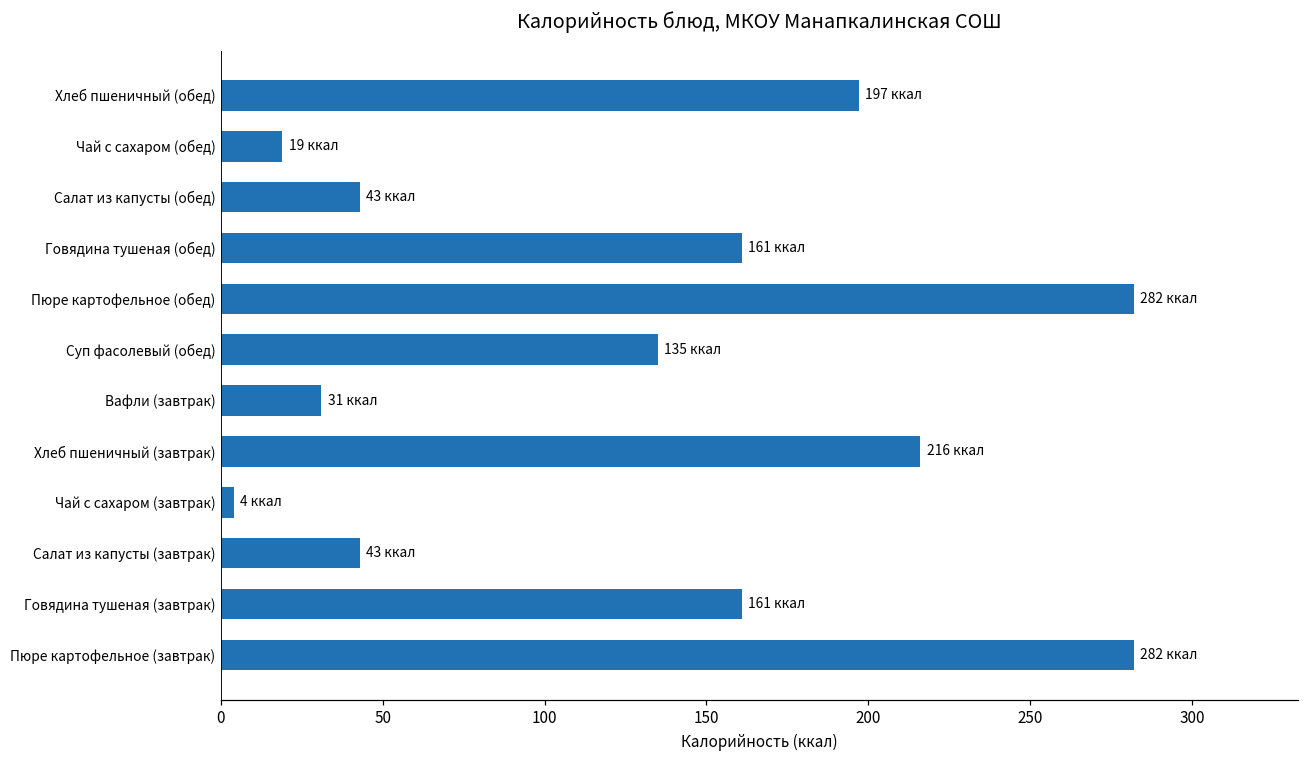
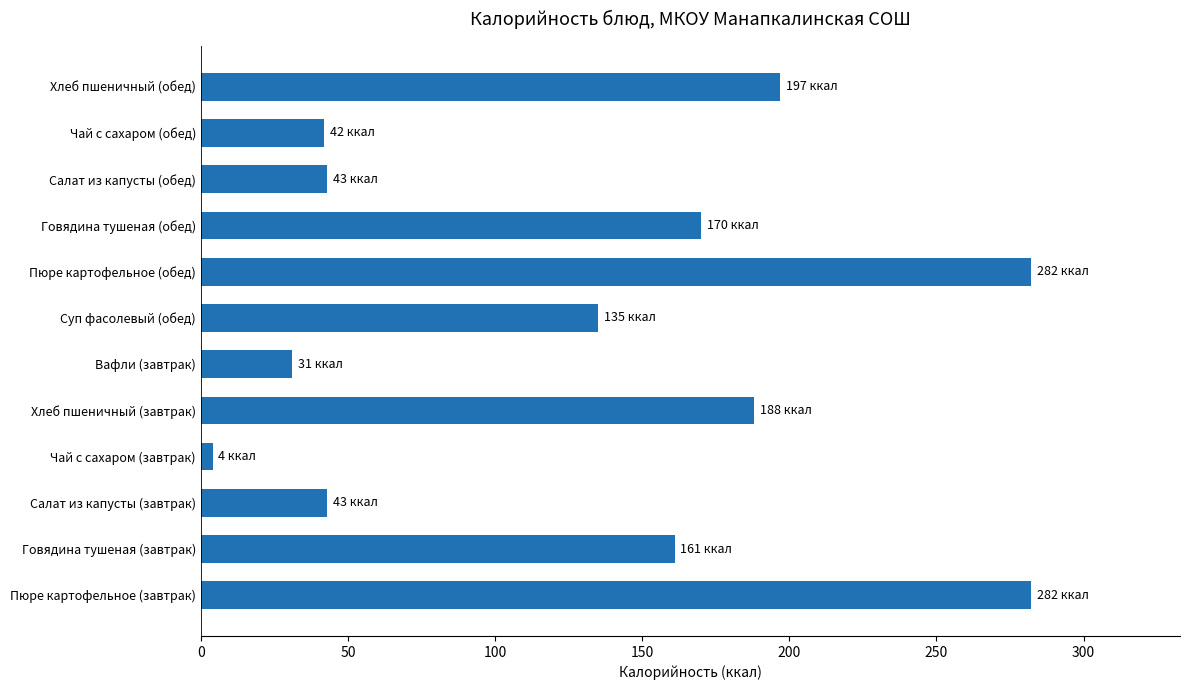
  {
    "Хлеб пшеничный (обед)": 197,
-   "Чай с сахаром (обед)": 19,
+   "Чай с сахаром (обед)": 42,
    "Салат из капусты (обед)": 43,
-   "Говядина тушеная (обед)": 161,
+   "Говядина тушеная (обед)": 170,
    "Пюре картофельное (обед)": 282,
    "Суп фасолевый (обед)": 135,
    "Вафли (завтрак)": 31,
-   "Хлеб пшеничный (завтрак)": 216,
+   "Хлеб пшеничный (завтрак)": 188,
    "Чай с сахаром (завтрак)": 4,
    "Салат из капусты (завтрак)": 43,
    "Говядина тушеная (завтрак)": 161,
    "Пюре картофельное (завтрак)": 282
  }
